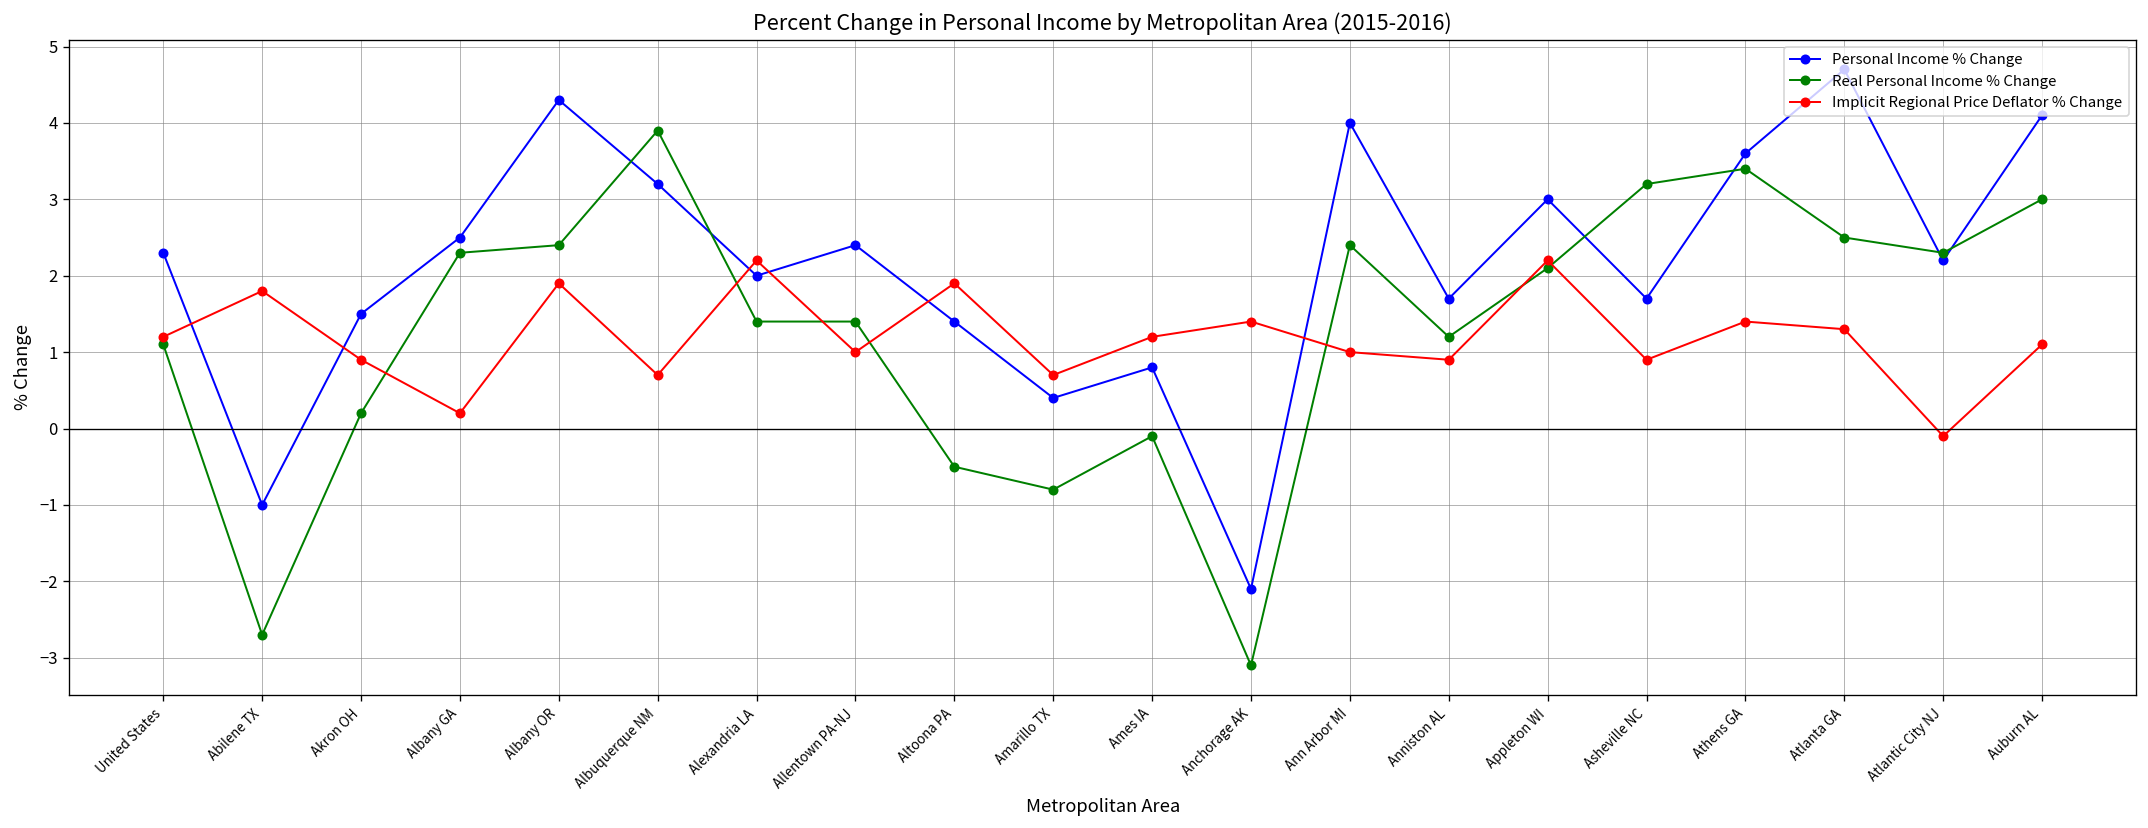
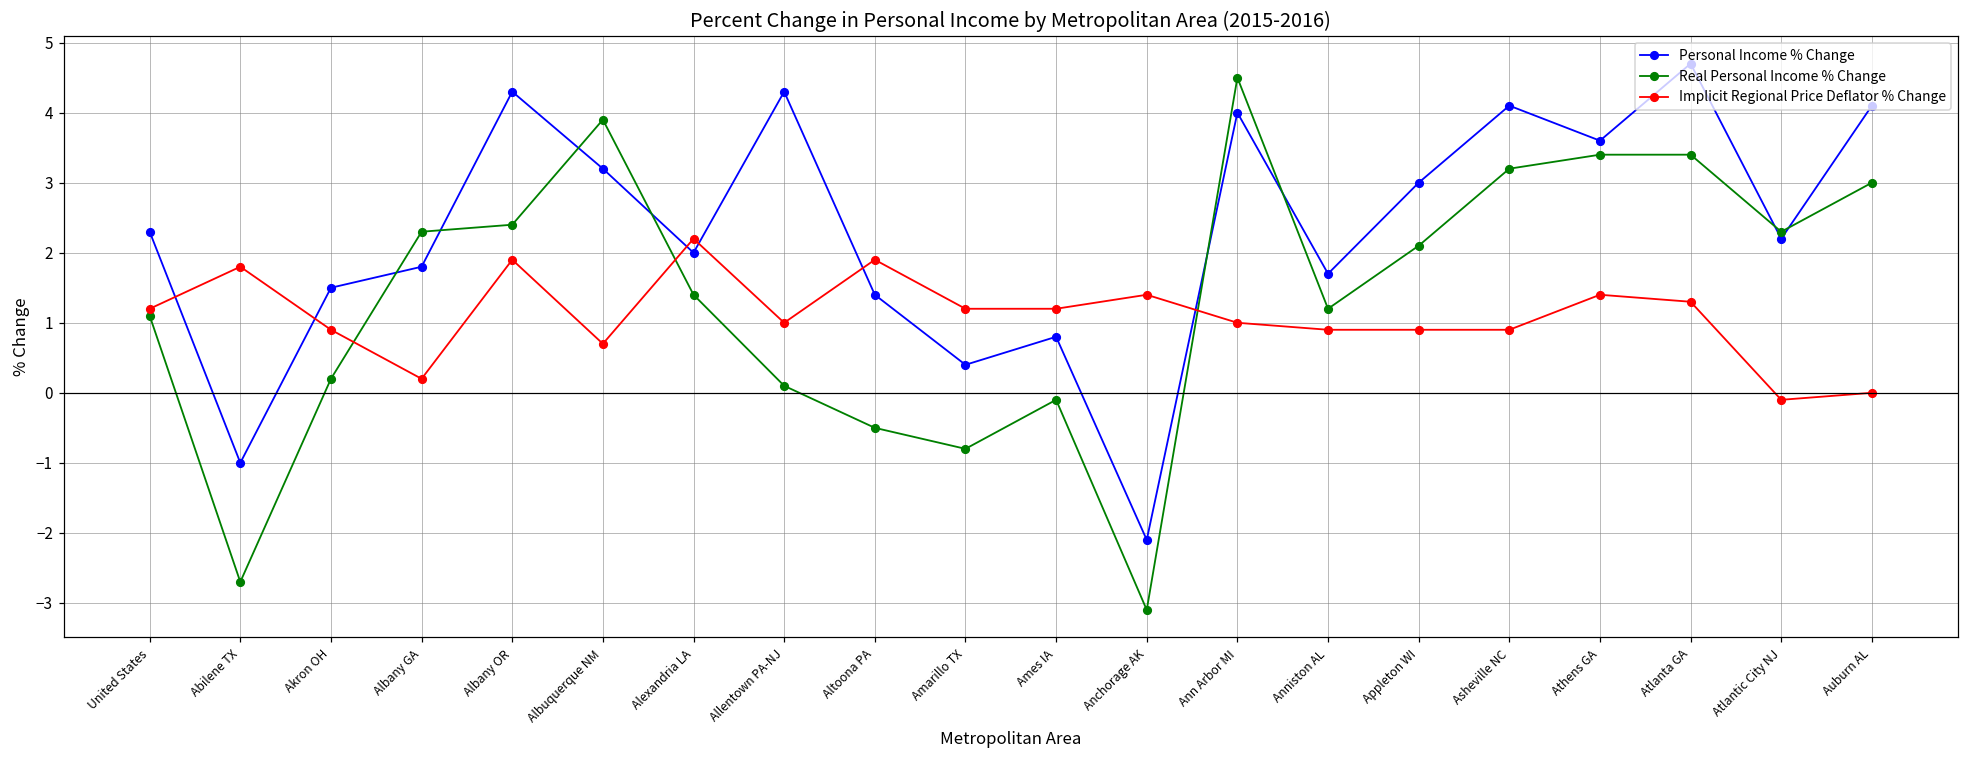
  {
    "Personal Income % Change": {
      "United States": 2.3,
      "Abilene TX": -1.0,
      "Akron OH": 1.5,
-     "Albany GA": 2.5,
+     "Albany GA": 1.8,
      "Albany OR": 4.3,
      "Albuquerque NM": 3.2,
      "Alexandria LA": 2.0,
-     "Allentown PA-NJ": 2.4,
+     "Allentown PA-NJ": 4.3,
      "Altoona PA": 1.4,
      "Amarillo TX": 0.4,
      "Ames IA": 0.8,
      "Anchorage AK": -2.1,
      "Ann Arbor MI": 4.0,
      "Anniston AL": 1.7,
      "Appleton WI": 3.0,
-     "Asheville NC": 1.7,
+     "Asheville NC": 4.1,
      "Athens GA": 3.6,
      "Atlantic City NJ": 2.2
    },
    "Real Personal Income % Change": {
      "United States": 1.1,
      "Abilene TX": -2.7,
      "Akron OH": 0.2,
      "Albany GA": 2.3,
      "Albany OR": 2.4,
      "Albuquerque NM": 3.9,
      "Alexandria LA": 1.4,
-     "Allentown PA-NJ": 1.4,
+     "Allentown PA-NJ": 0.1,
      "Altoona PA": -0.5,
      "Amarillo TX": -0.8,
      "Ames IA": -0.1,
      "Anchorage AK": -3.1,
-     "Ann Arbor MI": 2.4,
+     "Ann Arbor MI": 4.5,
      "Anniston AL": 1.2,
      "Appleton WI": 2.1,
      "Asheville NC": 3.2,
      "Athens GA": 3.4,
-     "Atlanta GA": 2.5,
+     "Atlanta GA": 3.4,
      "Atlantic City NJ": 2.3,
      "Auburn AL": 3.0
    },
    "Implicit Regional Price Deflator % Change": {
      "United States": 1.2,
      "Abilene TX": 1.8,
      "Akron OH": 0.9,
      "Albany GA": 0.2,
      "Albany OR": 1.9,
      "Albuquerque NM": 0.7,
      "Alexandria LA": 2.2,
      "Allentown PA-NJ": 1.0,
      "Altoona PA": 1.9,
-     "Amarillo TX": 0.7,
+     "Amarillo TX": 1.2,
      "Ames IA": 1.2,
      "Anchorage AK": 1.4,
      "Ann Arbor MI": 1.0,
      "Anniston AL": 0.9,
-     "Appleton WI": 2.2,
+     "Appleton WI": 0.9,
      "Asheville NC": 0.9,
      "Athens GA": 1.4,
      "Atlanta GA": 1.3,
      "Atlantic City NJ": -0.1,
-     "Auburn AL": 1.1
+     "Auburn AL": 0.0
    }
  }
